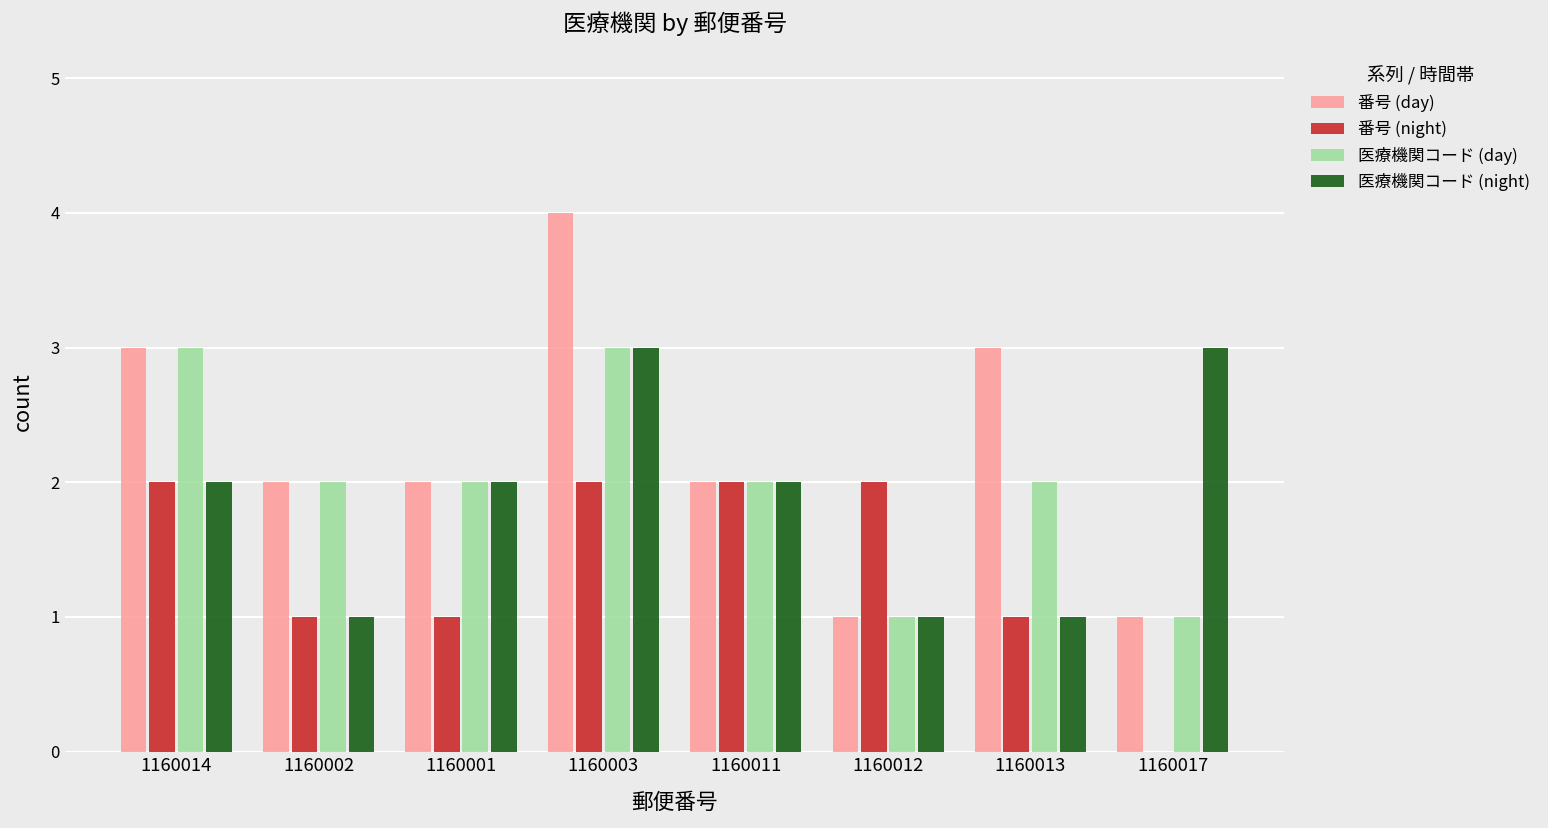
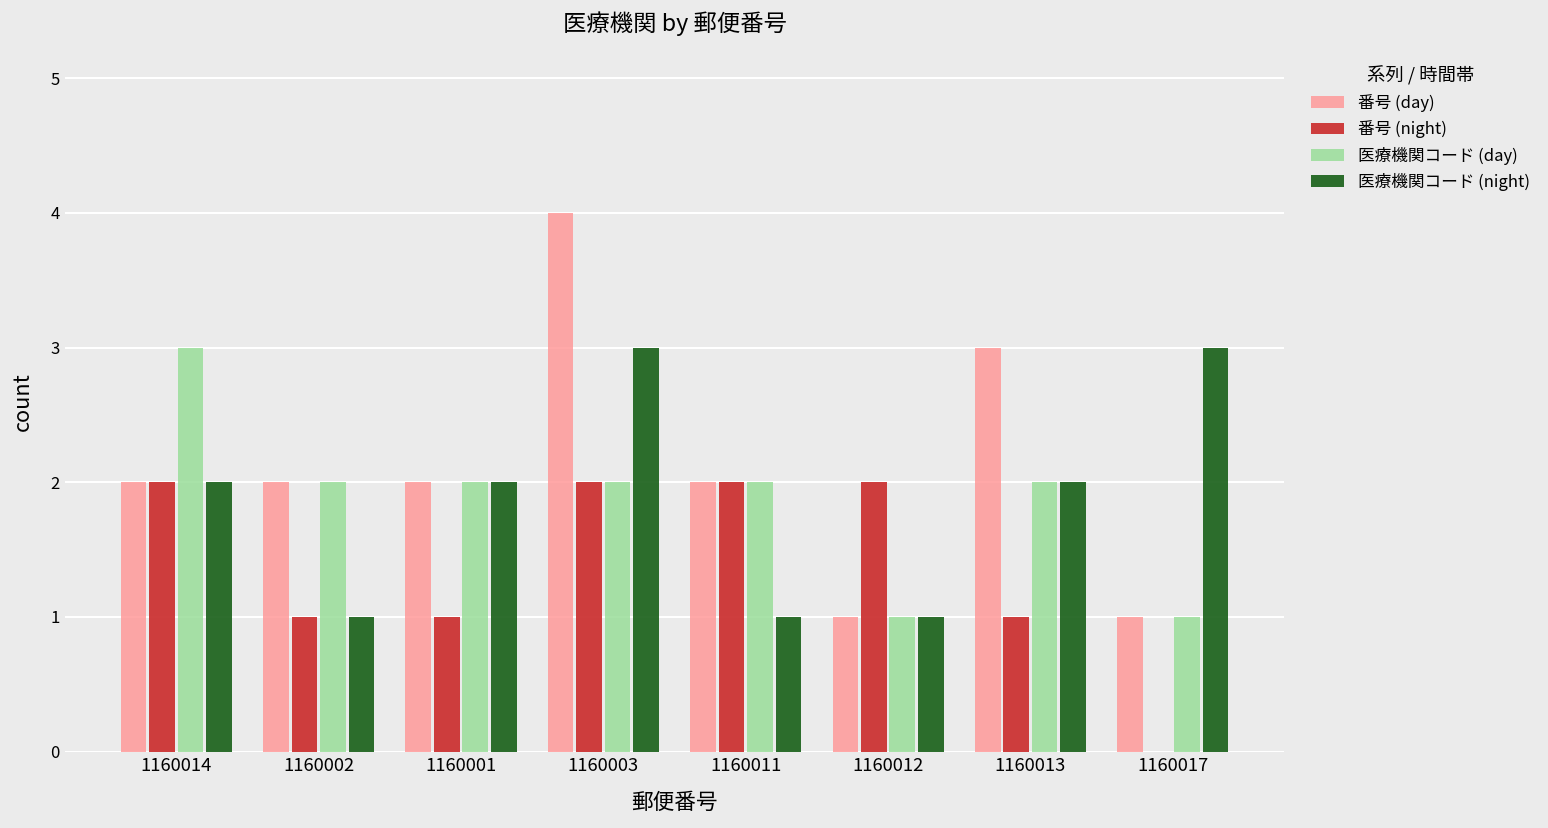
  {
    "番号 (day)": {
-     "1160014": 3,
+     "1160014": 2,
      "1160002": 2,
      "1160001": 2,
      "1160003": 4,
      "1160011": 2,
      "1160012": 1,
      "1160013": 3,
      "1160017": 1
    },
    "番号 (night)": {
      "1160014": 2,
      "1160002": 1,
      "1160001": 1,
      "1160003": 2,
      "1160011": 2,
      "1160012": 2,
      "1160013": 1,
      "1160017": 0
    },
    "医療機関コード (day)": {
      "1160014": 3,
      "1160002": 2,
      "1160001": 2,
-     "1160003": 3,
+     "1160003": 2,
      "1160011": 2,
      "1160012": 1,
      "1160013": 2,
      "1160017": 1
    },
    "医療機関コード (night)": {
      "1160014": 2,
      "1160002": 1,
      "1160001": 2,
      "1160003": 3,
-     "1160011": 2,
+     "1160011": 1,
      "1160012": 1,
-     "1160013": 1,
+     "1160013": 2,
      "1160017": 3
    }
  }
